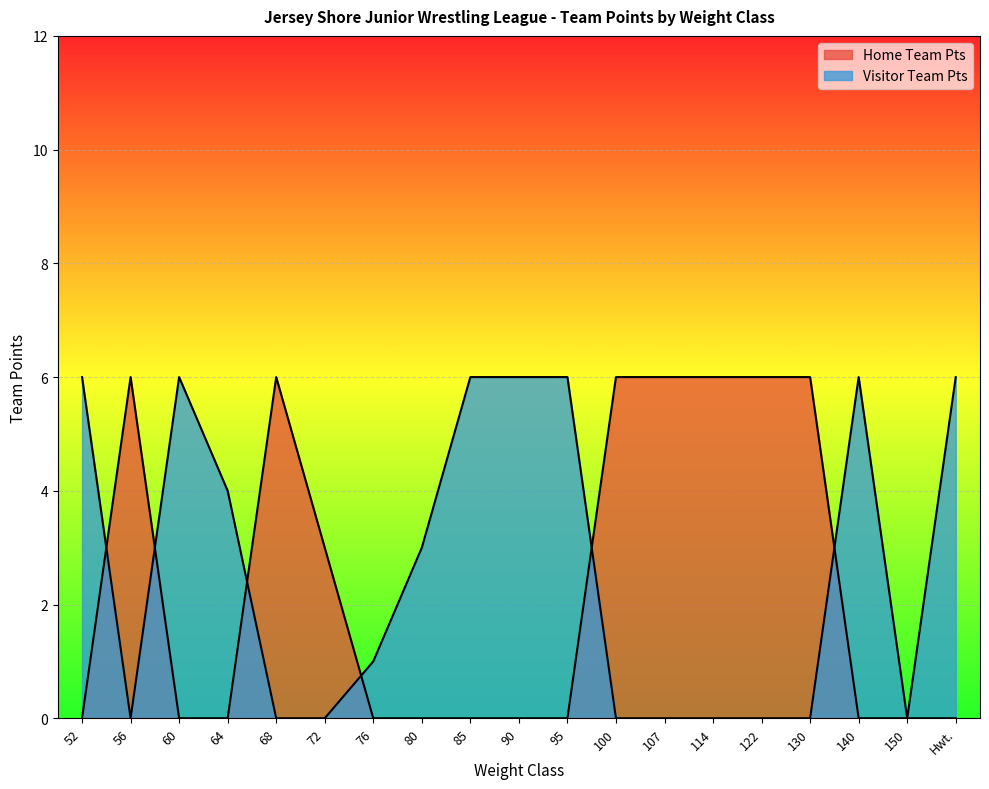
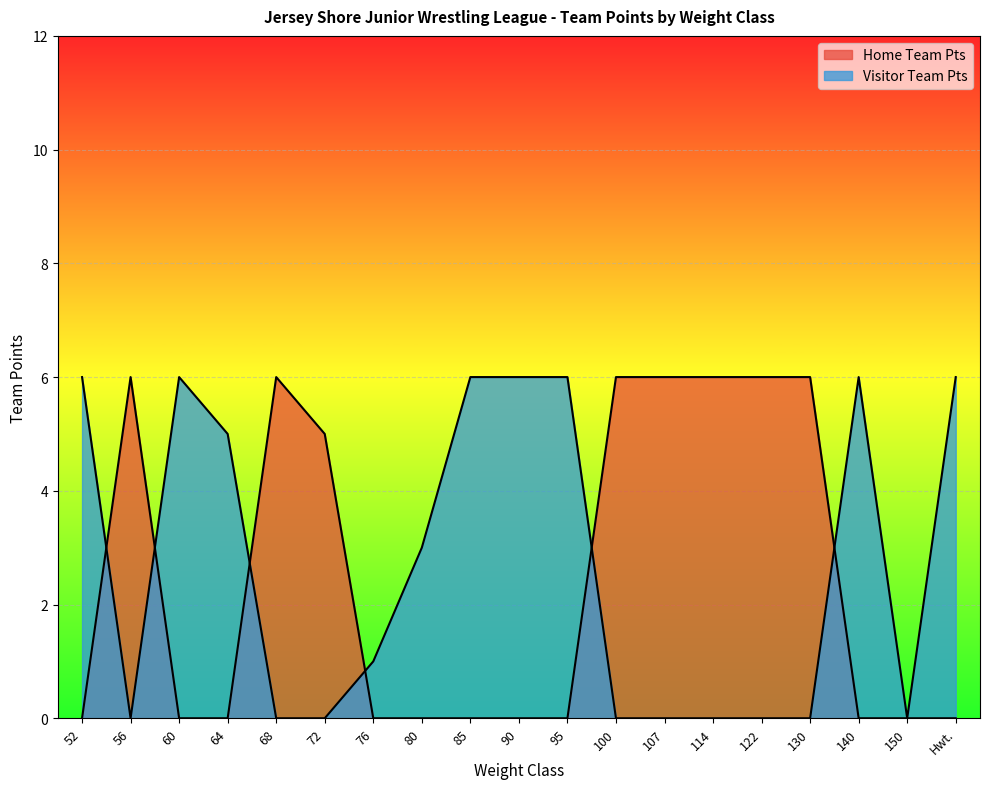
  {
    "Home Team Pts": {
      "52": 0,
      "56": 6,
      "60": 0,
      "64": 0,
      "68": 6,
-     "72": 3,
+     "72": 5,
      "76": 0,
      "80": 0,
      "85": 0,
      "90": 0,
      "95": 0,
      "100": 6,
      "107": 6,
      "114": 6,
      "122": 6,
      "130": 6,
      "140": 0,
      "Hwt.": 0
    },
    "Visitor Team Pts": {
      "52": 6,
      "56": 0,
      "60": 6,
-     "64": 4,
+     "64": 5,
      "68": 0,
      "72": 0,
      "76": 1,
      "80": 3,
      "85": 6,
      "90": 6,
      "95": 6,
      "100": 0,
      "107": 0,
      "114": 0,
      "122": 0,
      "130": 0,
      "140": 6,
      "Hwt.": 6
    }
  }
